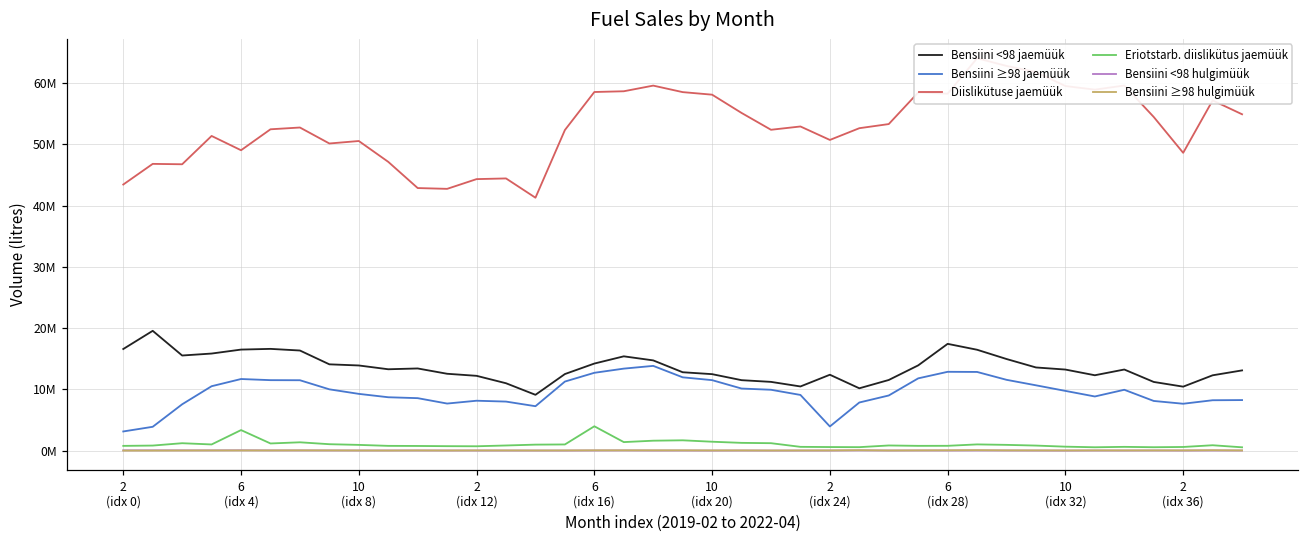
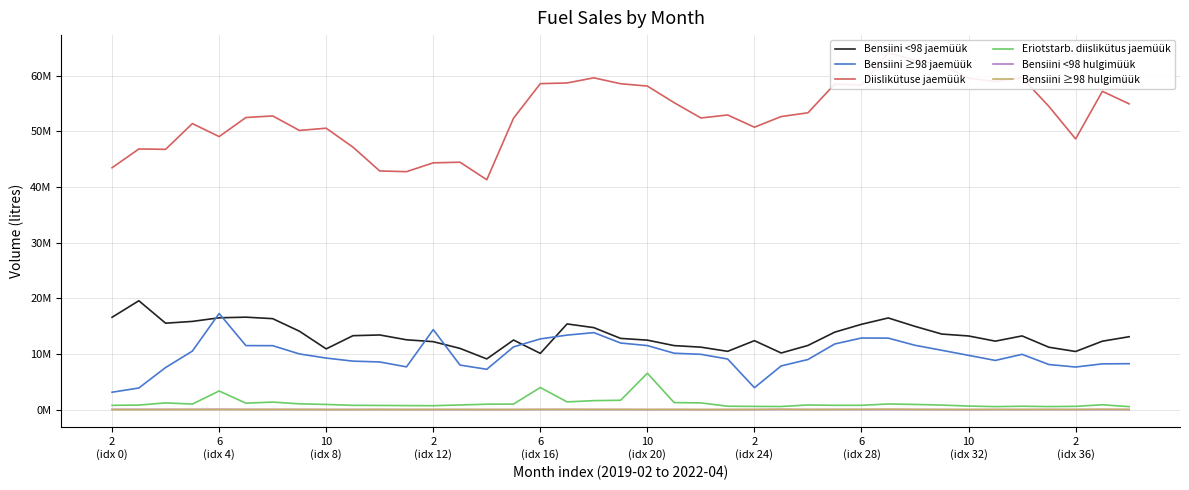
  {
    "Bensiini <98 jaemüük": {
      "2 (idx 0)": 17000000,
      "6 (idx 4)": 16000000,
-     "10 (idx 8)": 14000000,
+     "10 (idx 8)": 11000000,
      "2 (idx 12)": 12000000,
-     "6 (idx 16)": 14000000,
+     "6 (idx 16)": 10000000,
      "10 (idx 20)": 12000000,
      "2 (idx 24)": 12000000,
-     "6 (idx 28)": 17000000,
+     "6 (idx 28)": 15000000,
      "10 (idx 32)": 13000000,
      "2 (idx 36)": 10000000
    },
    "Bensiini ≥98 jaemüük": {
      "2 (idx 0)": 3000000,
-     "6 (idx 4)": 12000000,
+     "6 (idx 4)": 17000000,
      "10 (idx 8)": 9000000,
-     "2 (idx 12)": 8000000,
+     "2 (idx 12)": 14000000,
      "6 (idx 16)": 13000000,
      "10 (idx 20)": 12000000,
      "2 (idx 24)": 4000000,
      "6 (idx 28)": 13000000,
      "10 (idx 32)": 10000000,
      "2 (idx 36)": 8000000
    },
    "Diislikütuse jaemüük": {
      "2 (idx 0)": 43000000,
      "6 (idx 4)": 49000000,
      "10 (idx 8)": 51000000,
      "2 (idx 12)": 44000000,
      "6 (idx 16)": 59000000,
      "10 (idx 20)": 58000000,
      "2 (idx 24)": 51000000,
      "2 (idx 36)": 49000000
    },
    "Eriotstarb. diislikütus jaemüük": {
      "2 (idx 0)": 1000000,
      "6 (idx 4)": 3000000,
      "10 (idx 8)": 1000000,
      "2 (idx 12)": 1000000,
      "6 (idx 16)": 4000000,
-     "10 (idx 20)": 1000000,
+     "10 (idx 20)": 7000000,
      "2 (idx 24)": 1000000,
      "6 (idx 28)": 1000000,
      "10 (idx 32)": 1000000,
      "2 (idx 36)": 1000000
    }
  }
